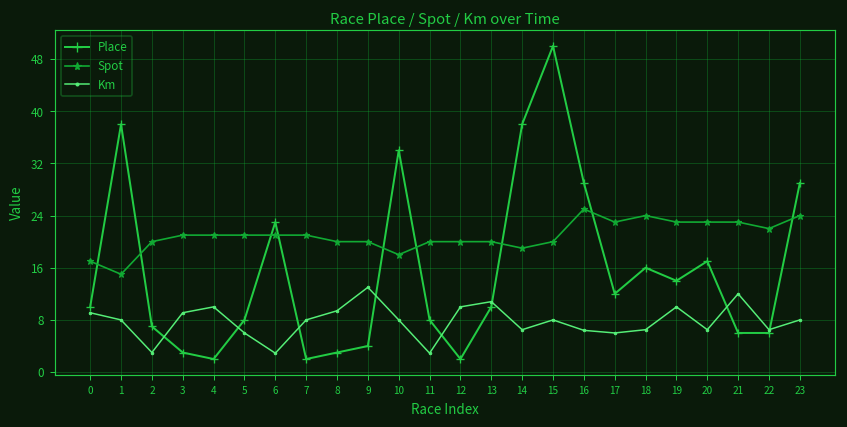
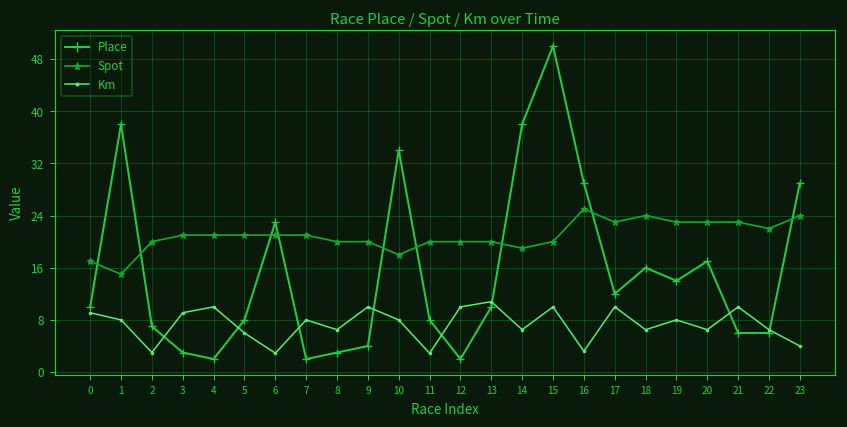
  {
    "Km": {
      "0": 9,
      "1": 8,
      "2": 3,
      "3": 9,
      "4": 10,
      "5": 6,
      "6": 3,
      "7": 8,
-     "8": 9,
-     "9": 13,
+     "8": 7,
+     "9": 10,
      "10": 8,
      "11": 3,
      "12": 10,
      "13": 11,
      "14": 7,
-     "15": 8,
-     "16": 6,
-     "17": 6,
+     "15": 10,
+     "16": 3,
+     "17": 10,
      "18": 7,
-     "19": 10,
+     "19": 8,
      "20": 7,
-     "21": 12,
+     "21": 10,
      "22": 7,
-     "23": 8
+     "23": 4
    }
  }
